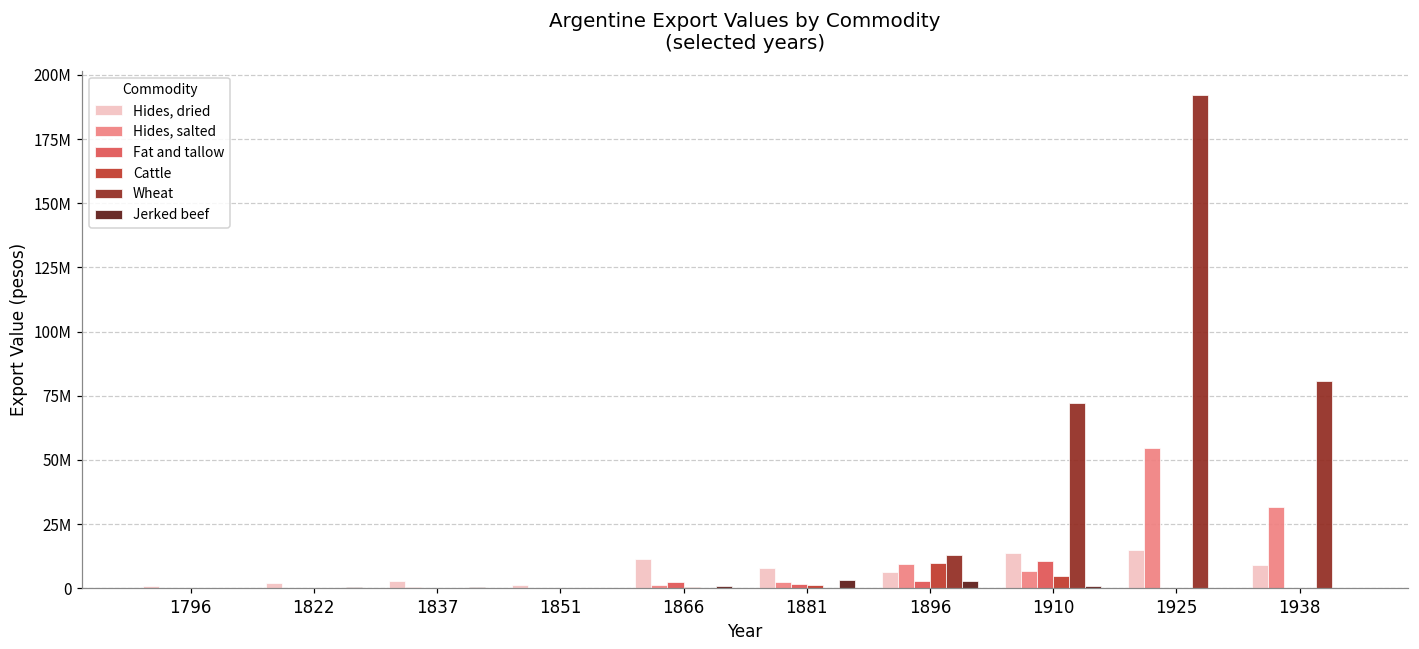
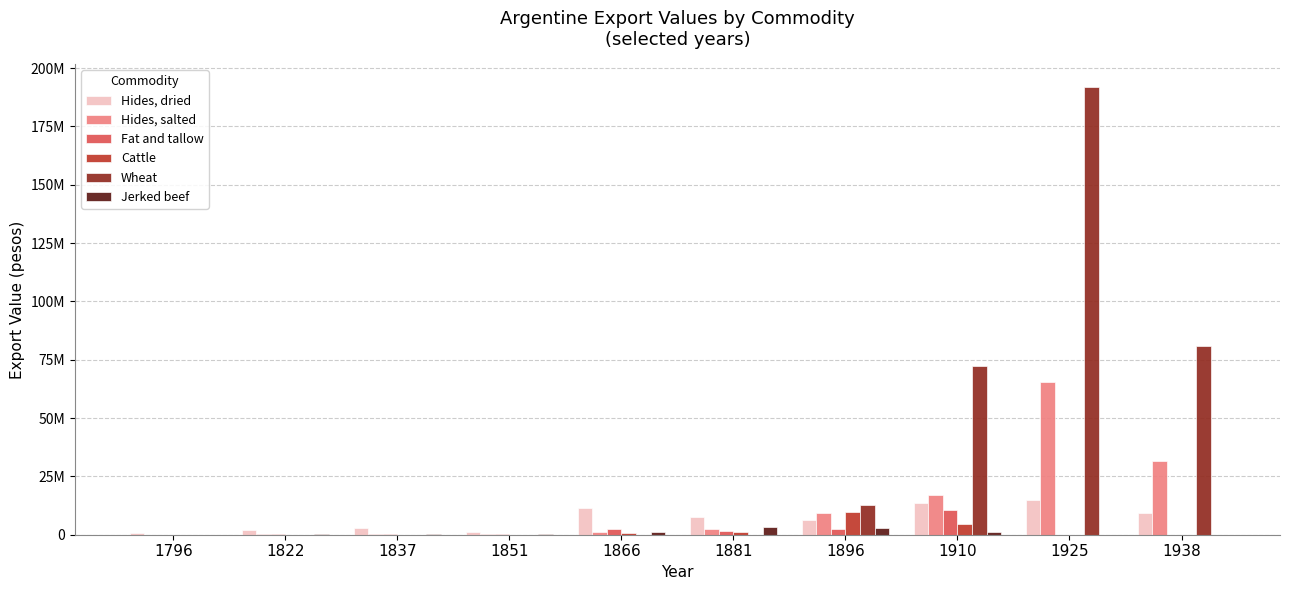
  {
    "Hides, dried": {
      "1822": 2000000,
      "1837": 3000000,
      "1851": 1000000,
      "1866": 11000000,
      "1881": 8000000,
      "1896": 6000000,
      "1910": 14000000,
      "1925": 15000000,
      "1938": 9000000
    },
    "Hides, salted": {
      "1796": 0,
      "1866": 1000000,
      "1881": 2000000,
      "1896": 9000000,
-     "1910": 7000000,
-     "1925": 55000000,
+     "1910": 17000000,
+     "1925": 65000000,
      "1938": 32000000
    }
  }
